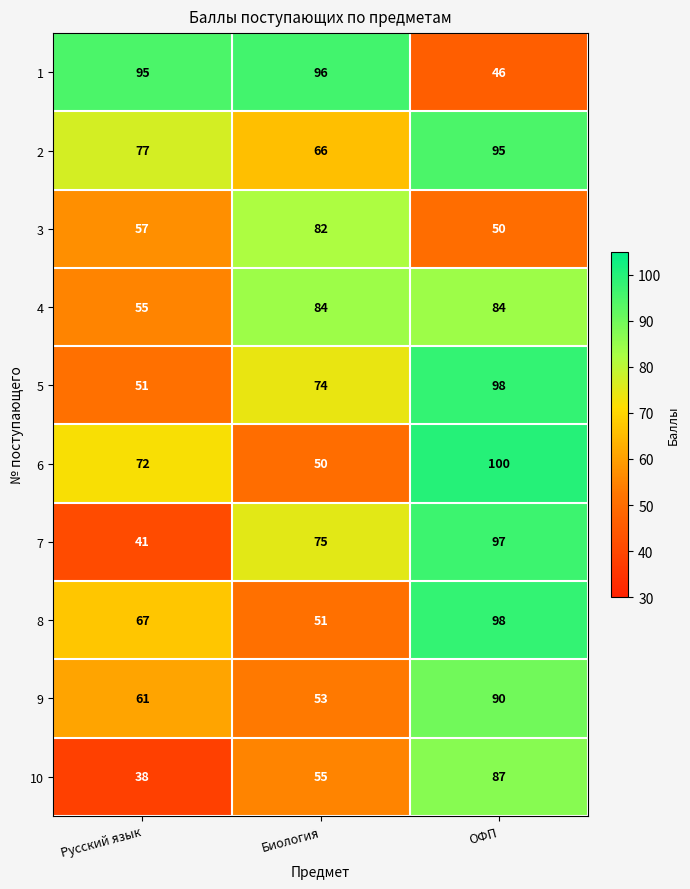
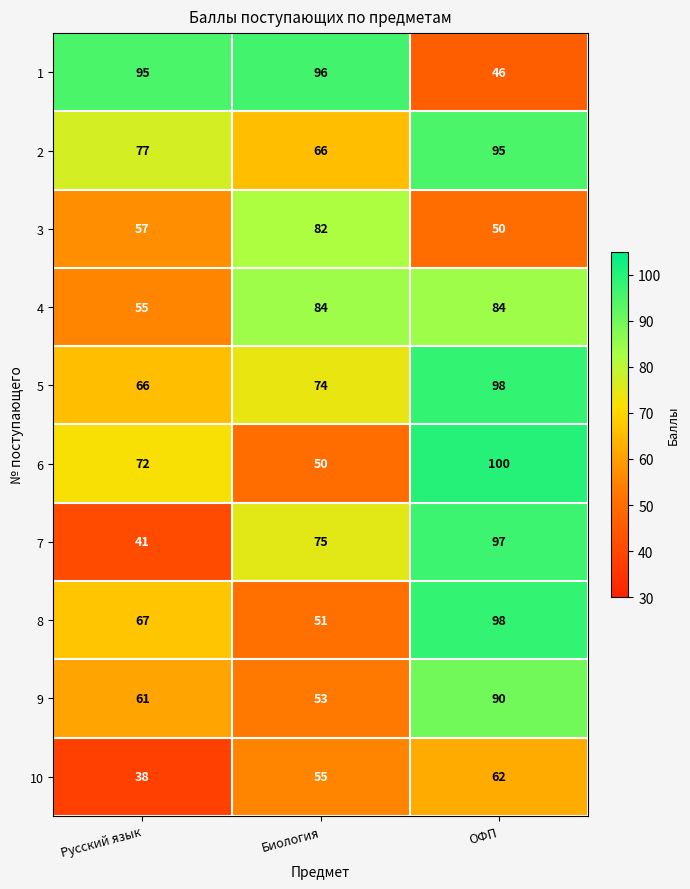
  {
    "1": {
      "Русский язык": 95,
      "Биология": 96,
      "ОФП": 46
    },
    "2": {
      "Русский язык": 77,
      "Биология": 66,
      "ОФП": 95
    },
    "3": {
      "Русский язык": 57,
      "Биология": 82,
      "ОФП": 50
    },
    "4": {
      "Русский язык": 55,
      "Биология": 84,
      "ОФП": 84
    },
    "5": {
-     "Русский язык": 51,
+     "Русский язык": 66,
      "Биология": 74,
      "ОФП": 98
    },
    "6": {
      "Русский язык": 72,
      "Биология": 50,
      "ОФП": 100
    },
    "7": {
      "Русский язык": 41,
      "Биология": 75,
      "ОФП": 97
    },
    "8": {
      "Русский язык": 67,
      "Биология": 51,
      "ОФП": 98
    },
    "9": {
      "Русский язык": 61,
      "Биология": 53,
      "ОФП": 90
    },
    "10": {
      "Русский язык": 38,
      "Биология": 55,
-     "ОФП": 87
+     "ОФП": 62
    }
  }
